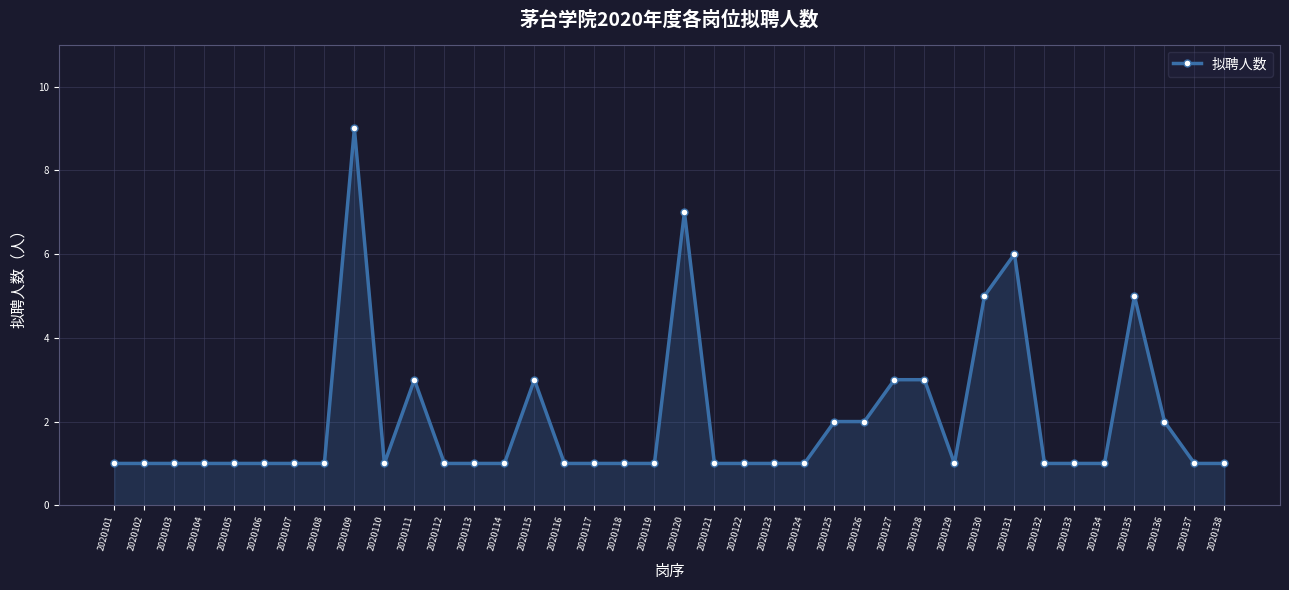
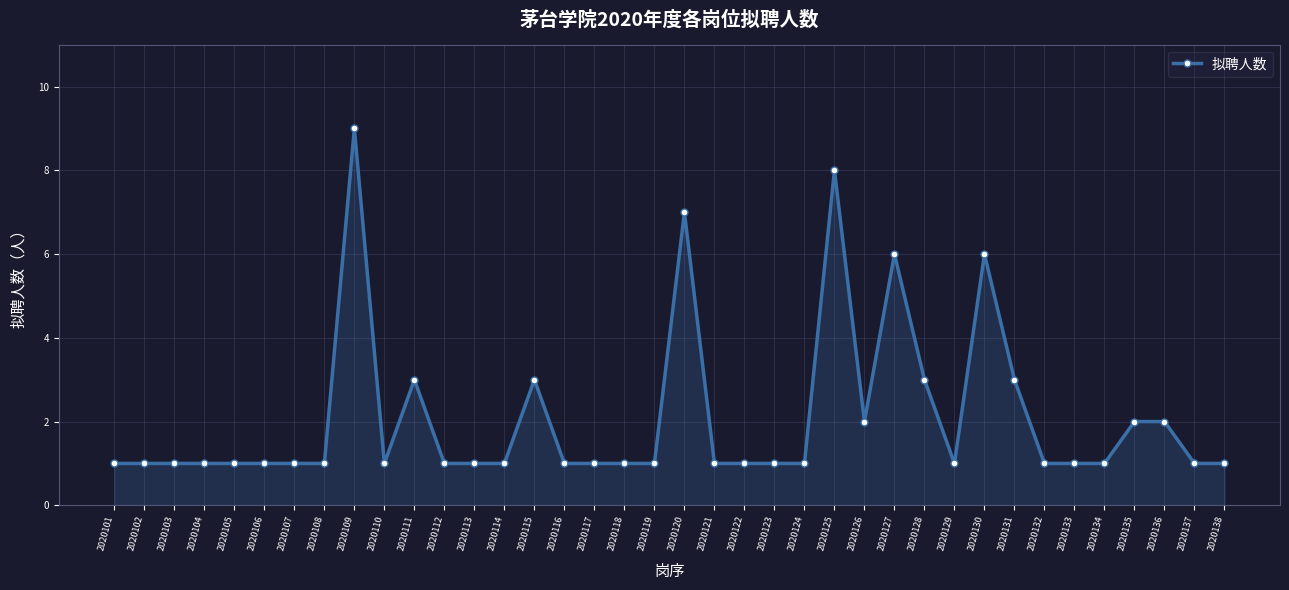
  {
    "2020101": 1,
    "2020102": 1,
    "2020103": 1,
    "2020104": 1,
    "2020105": 1,
    "2020106": 1,
    "2020107": 1,
    "2020108": 1,
    "2020109": 9,
    "2020110": 1,
    "2020111": 3,
    "2020112": 1,
    "2020113": 1,
    "2020114": 1,
    "2020115": 3,
    "2020116": 1,
    "2020117": 1,
    "2020118": 1,
    "2020119": 1,
    "2020120": 7,
    "2020121": 1,
    "2020122": 1,
    "2020123": 1,
    "2020124": 1,
-   "2020125": 2,
+   "2020125": 8,
    "2020126": 2,
-   "2020127": 3,
+   "2020127": 6,
    "2020128": 3,
    "2020129": 1,
-   "2020130": 5,
-   "2020131": 6,
+   "2020130": 6,
+   "2020131": 3,
    "2020132": 1,
    "2020133": 1,
    "2020134": 1,
-   "2020135": 5,
+   "2020135": 2,
    "2020136": 2,
    "2020137": 1,
    "2020138": 1
  }
